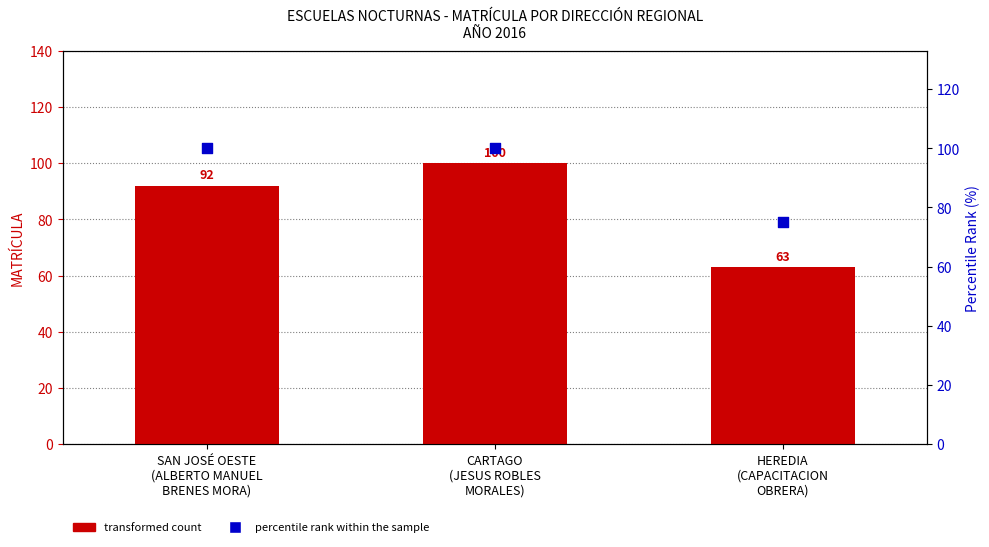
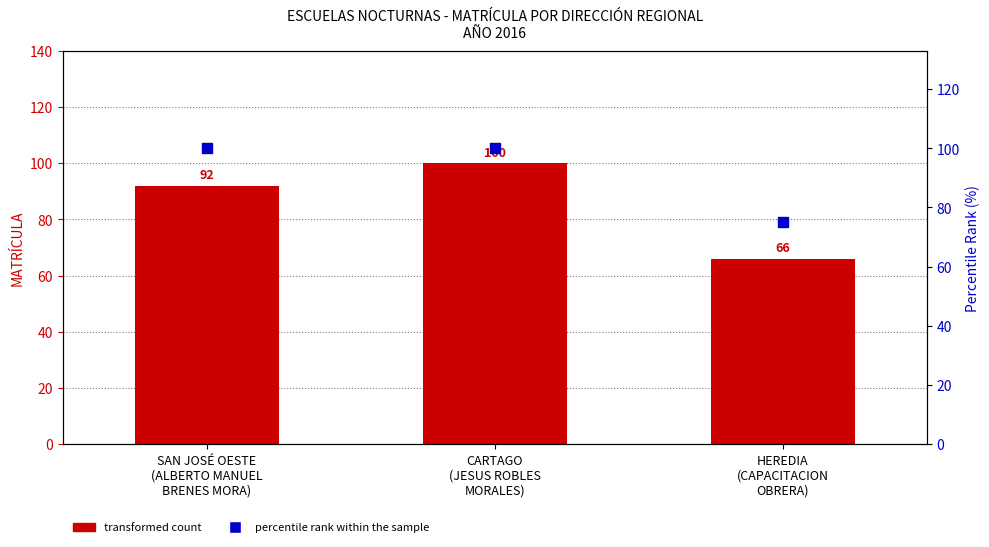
  {
    "transformed count": {
      "SAN JOSÉ OESTE (ALBERTO MANUEL BRENES MORA)": 92,
-     "HEREDIA (CAPACITACION OBRERA)": 63
+     "HEREDIA (CAPACITACION OBRERA)": 66
    }
  }
